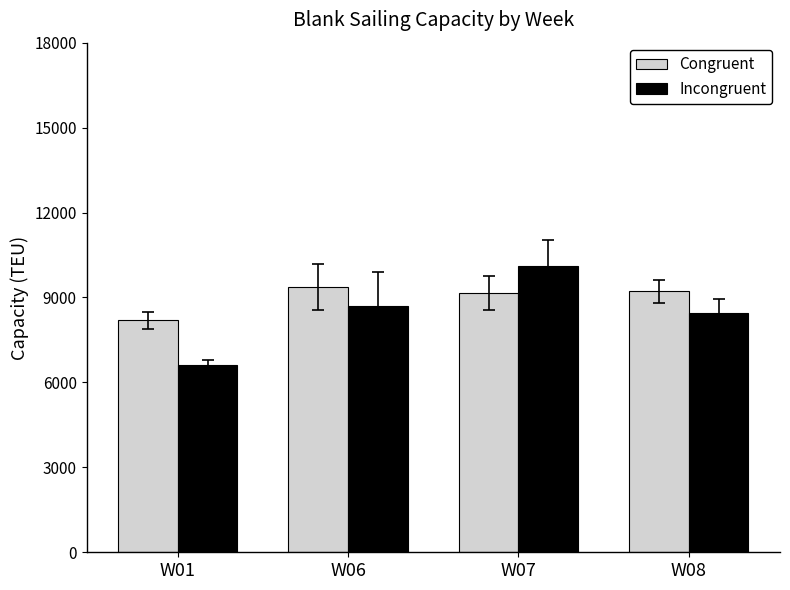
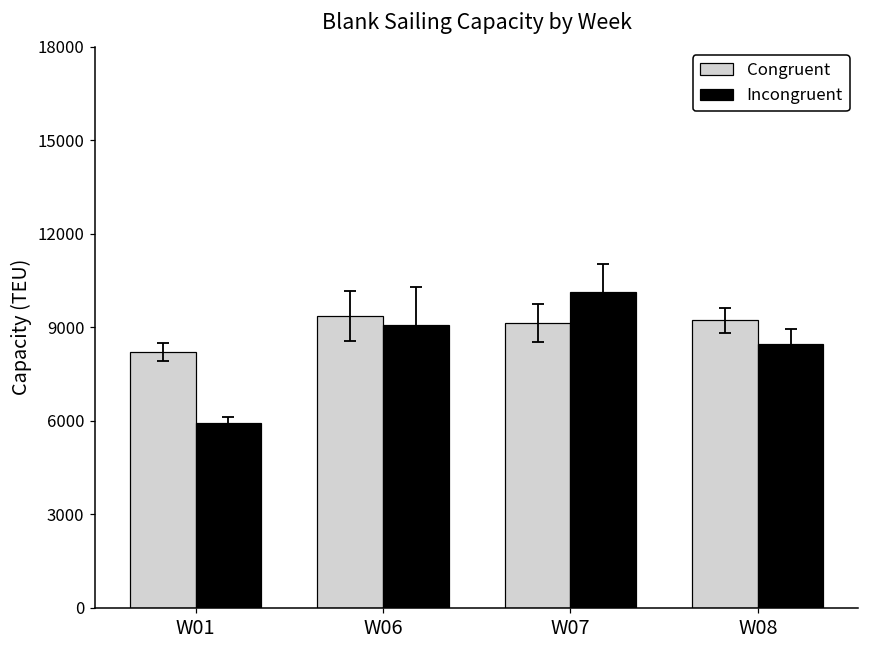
  {
    "Congruent": {
      "W01": 8200,
      "W06": 9400,
      "W07": 9100,
      "W08": 9200
    },
    "Incongruent": {
-     "W01": 6600,
-     "W06": 8700,
+     "W01": 5900,
+     "W06": 9100,
      "W07": 10100,
      "W08": 8500
    }
  }
